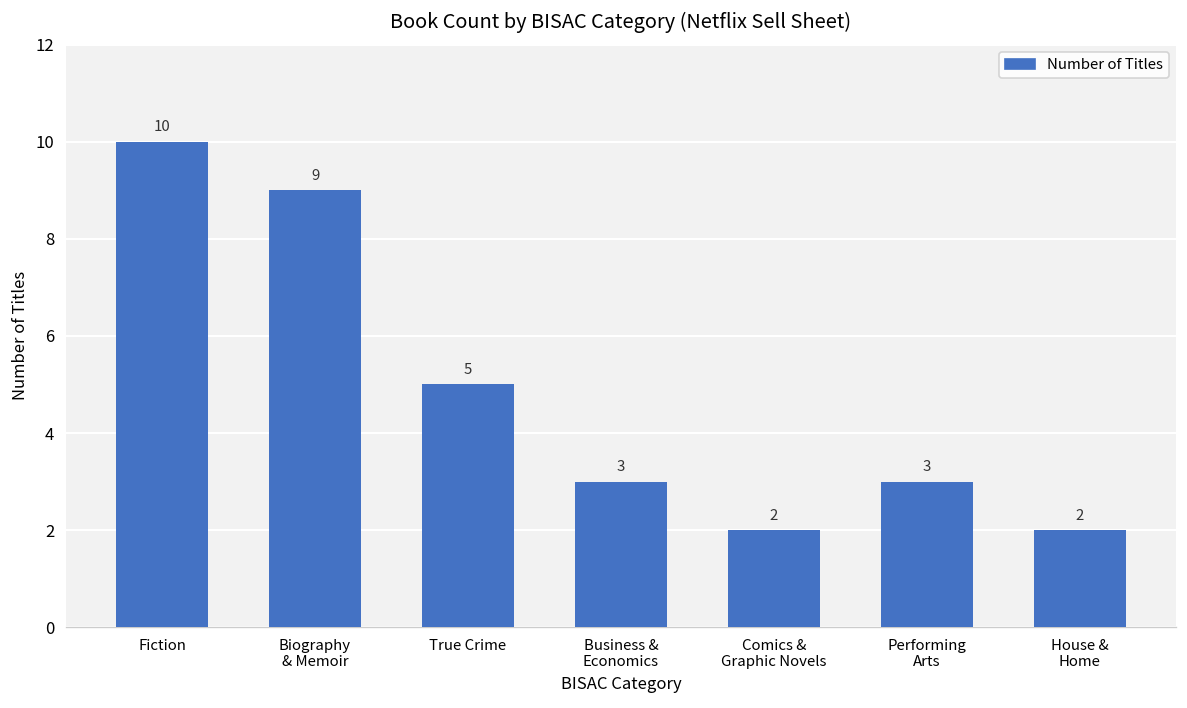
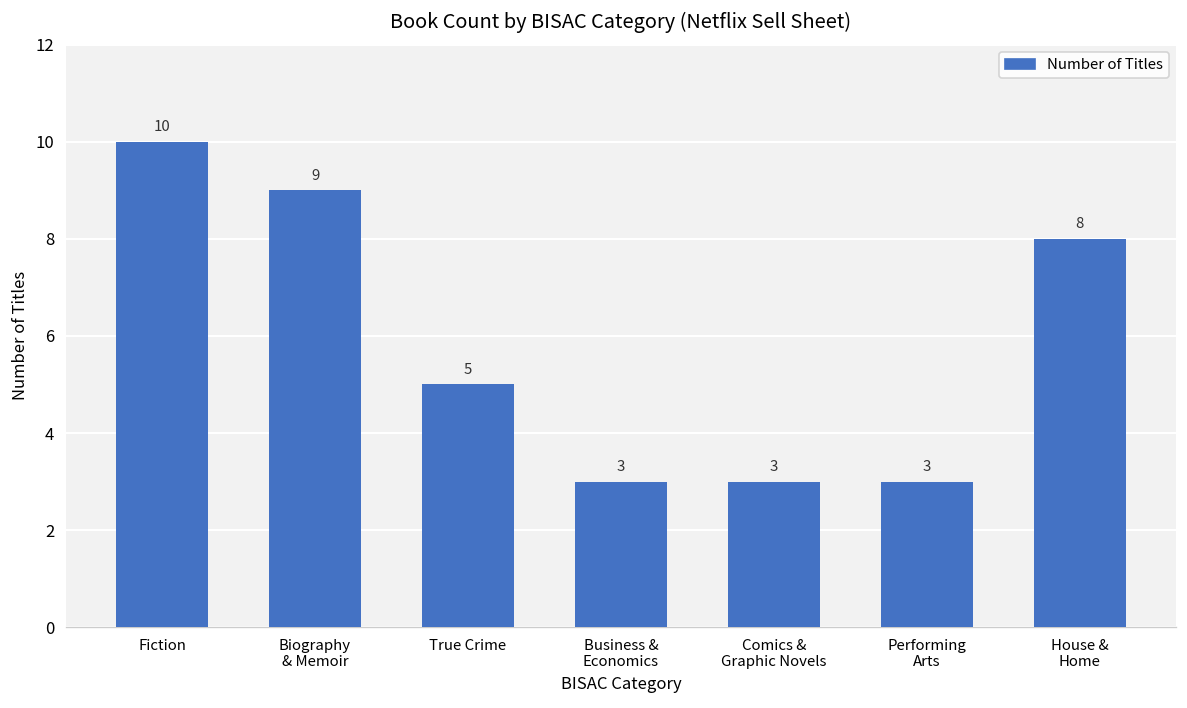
  {
    "Fiction": 10,
    "Biography & Memoir": 9,
    "True Crime": 5,
    "Business & Economics": 3,
-   "Comics & Graphic Novels": 2,
+   "Comics & Graphic Novels": 3,
    "Performing Arts": 3,
-   "House & Home": 2
+   "House & Home": 8
  }
